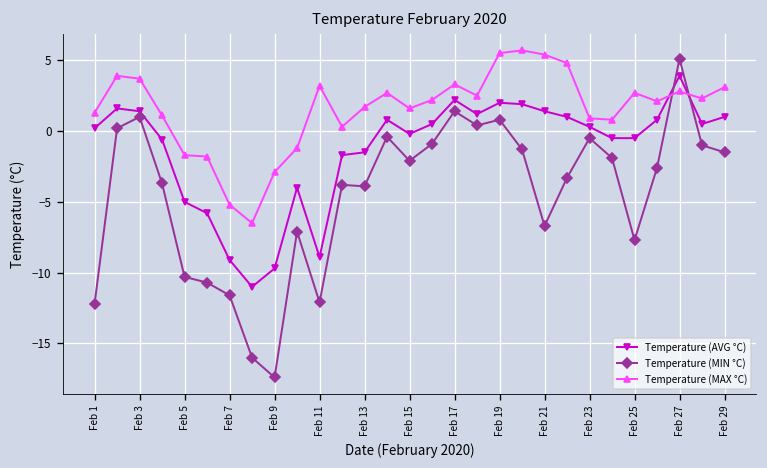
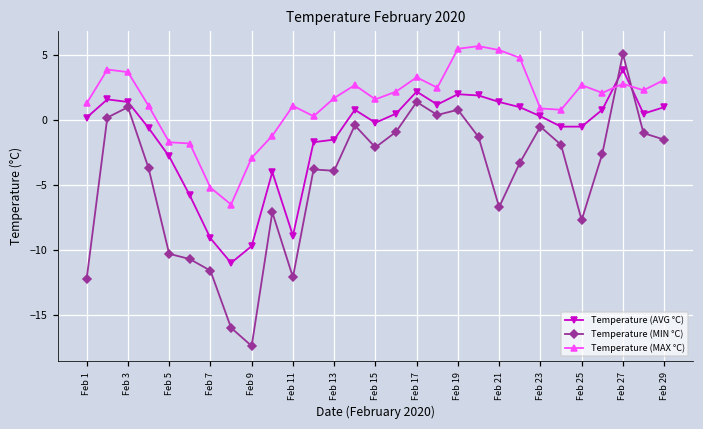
  {
    "Temperature (AVG °C)": {
      "Feb 1": 0.2,
      "Feb 3": 1.4,
-     "Feb 5": -5.0,
+     "Feb 5": -2.8,
      "Feb 7": -9.1,
      "Feb 9": -9.7,
      "Feb 11": -8.9,
      "Feb 13": -1.5,
      "Feb 15": -0.2,
      "Feb 17": 2.2,
      "Feb 19": 2.0,
      "Feb 21": 1.4,
      "Feb 23": 0.3,
      "Feb 25": -0.5,
      "Feb 27": 3.9,
      "Feb 29": 1.0
    },
    "Temperature (MIN °C)": {
      "Feb 1": -12.2,
      "Feb 3": 1.0,
      "Feb 5": -10.3,
      "Feb 7": -11.6,
      "Feb 9": -17.4,
      "Feb 11": -12.1,
      "Feb 13": -3.9,
      "Feb 15": -2.1,
      "Feb 17": 1.4,
      "Feb 19": 0.8,
      "Feb 21": -6.7,
      "Feb 23": -0.5,
      "Feb 25": -7.7,
      "Feb 27": 5.1,
      "Feb 29": -1.5
    },
    "Temperature (MAX °C)": {
      "Feb 1": 1.3,
      "Feb 3": 3.7,
      "Feb 5": -1.7,
      "Feb 7": -5.2,
      "Feb 9": -2.9,
-     "Feb 11": 3.2,
+     "Feb 11": 1.1,
      "Feb 13": 1.7,
      "Feb 15": 1.6,
      "Feb 17": 3.3,
      "Feb 19": 5.5,
      "Feb 21": 5.4,
      "Feb 23": 0.9,
      "Feb 25": 2.7,
      "Feb 27": 2.8,
      "Feb 29": 3.1
    }
  }
